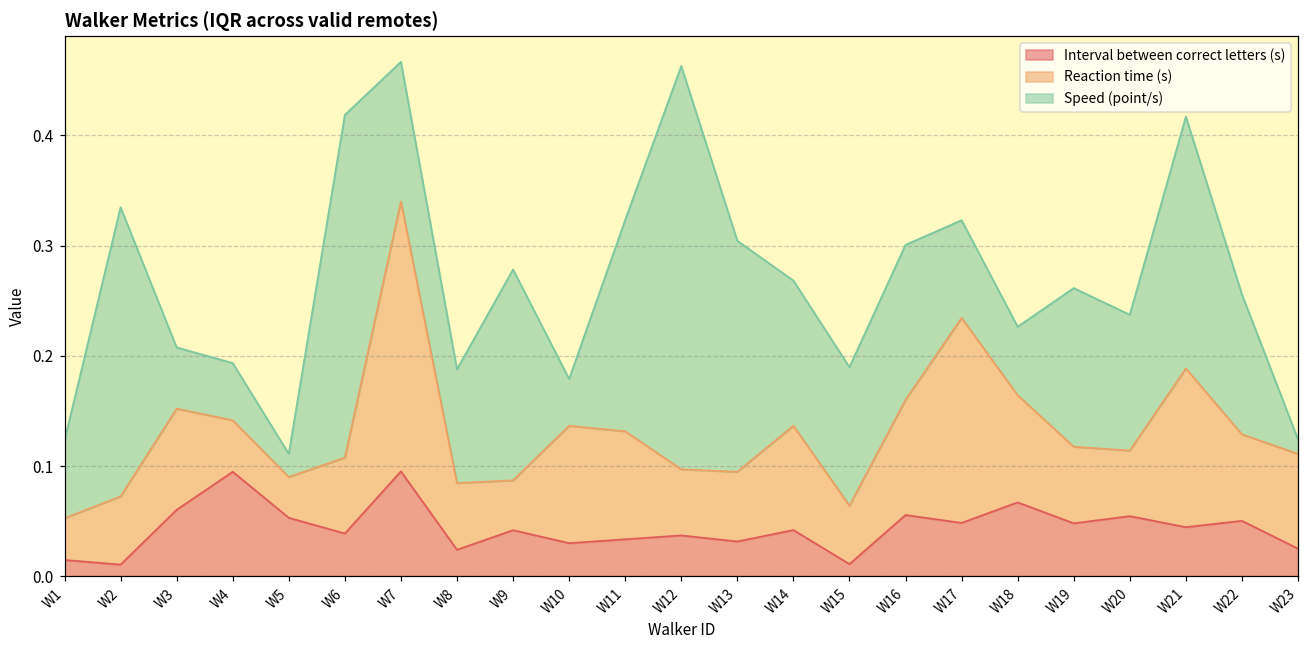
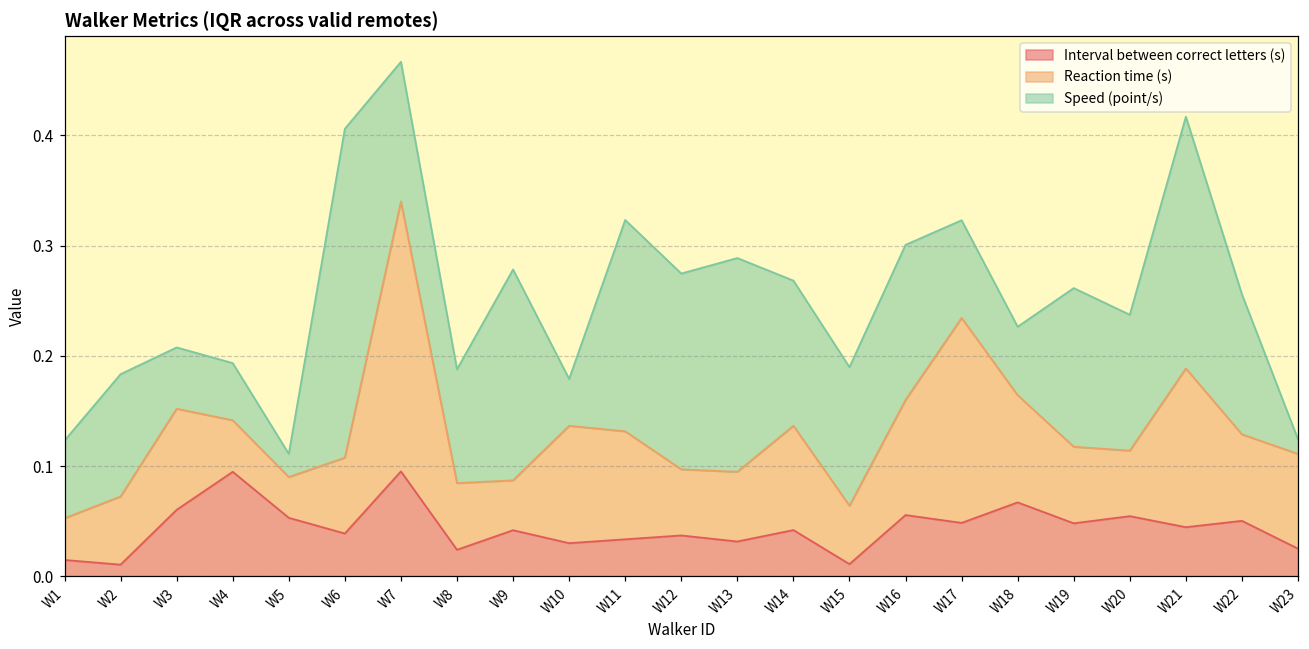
  {
    "Speed (point/s)": {
      "W1": 0.070,
-     "W2": 0.262,
+     "W2": 0.111,
      "W3": 0.056,
      "W4": 0.052,
      "W5": 0.021,
-     "W6": 0.311,
+     "W6": 0.298,
      "W7": 0.127,
      "W8": 0.103,
      "W9": 0.191,
      "W10": 0.042,
      "W11": 0.192,
-     "W12": 0.366,
-     "W13": 0.210,
+     "W12": 0.178,
+     "W13": 0.194,
      "W14": 0.132,
      "W15": 0.126,
      "W16": 0.141,
      "W17": 0.089,
      "W18": 0.062,
      "W19": 0.144,
      "W20": 0.123,
      "W21": 0.228,
      "W22": 0.127,
      "W23": 0.013
    }
  }
